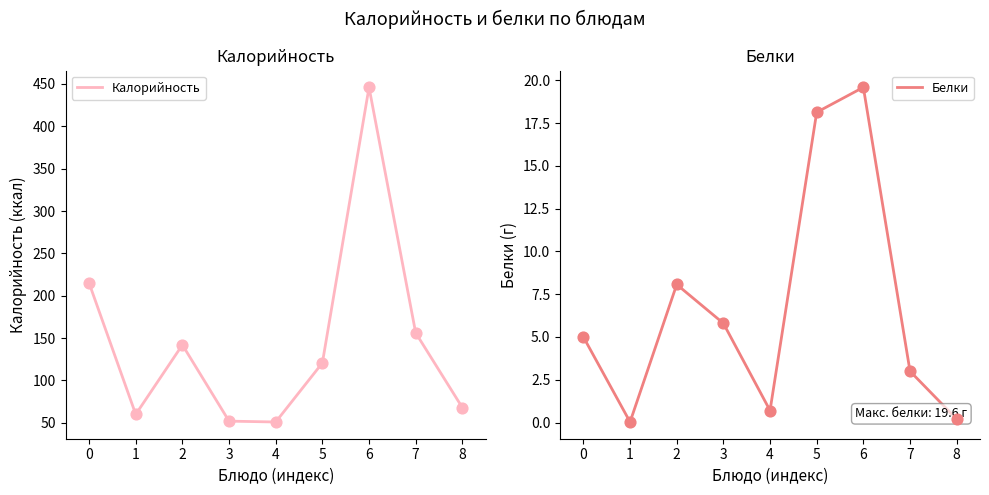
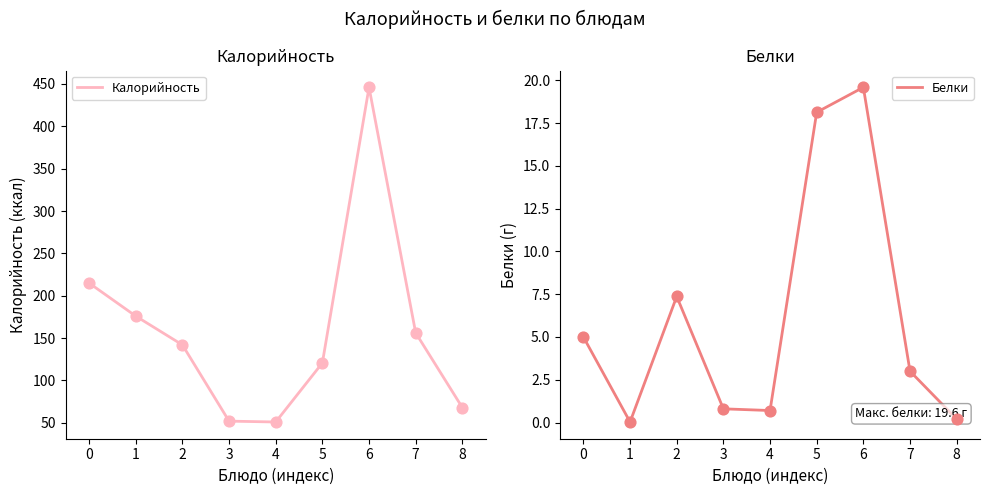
  {
    "Калорийность": {
      "0": 220,
-     "1": 60,
+     "1": 180,
      "2": 140,
      "3": 50,
      "4": 50,
      "5": 120,
      "6": 450,
      "7": 160,
      "8": 70
    },
    "Белки": {
      "0": 5.0,
      "1": 0.0,
-     "2": 8.1,
-     "3": 5.8,
+     "2": 7.4,
+     "3": 0.8,
      "4": 0.7,
      "5": 18.1,
      "6": 19.6,
      "7": 3.0
    }
  }
